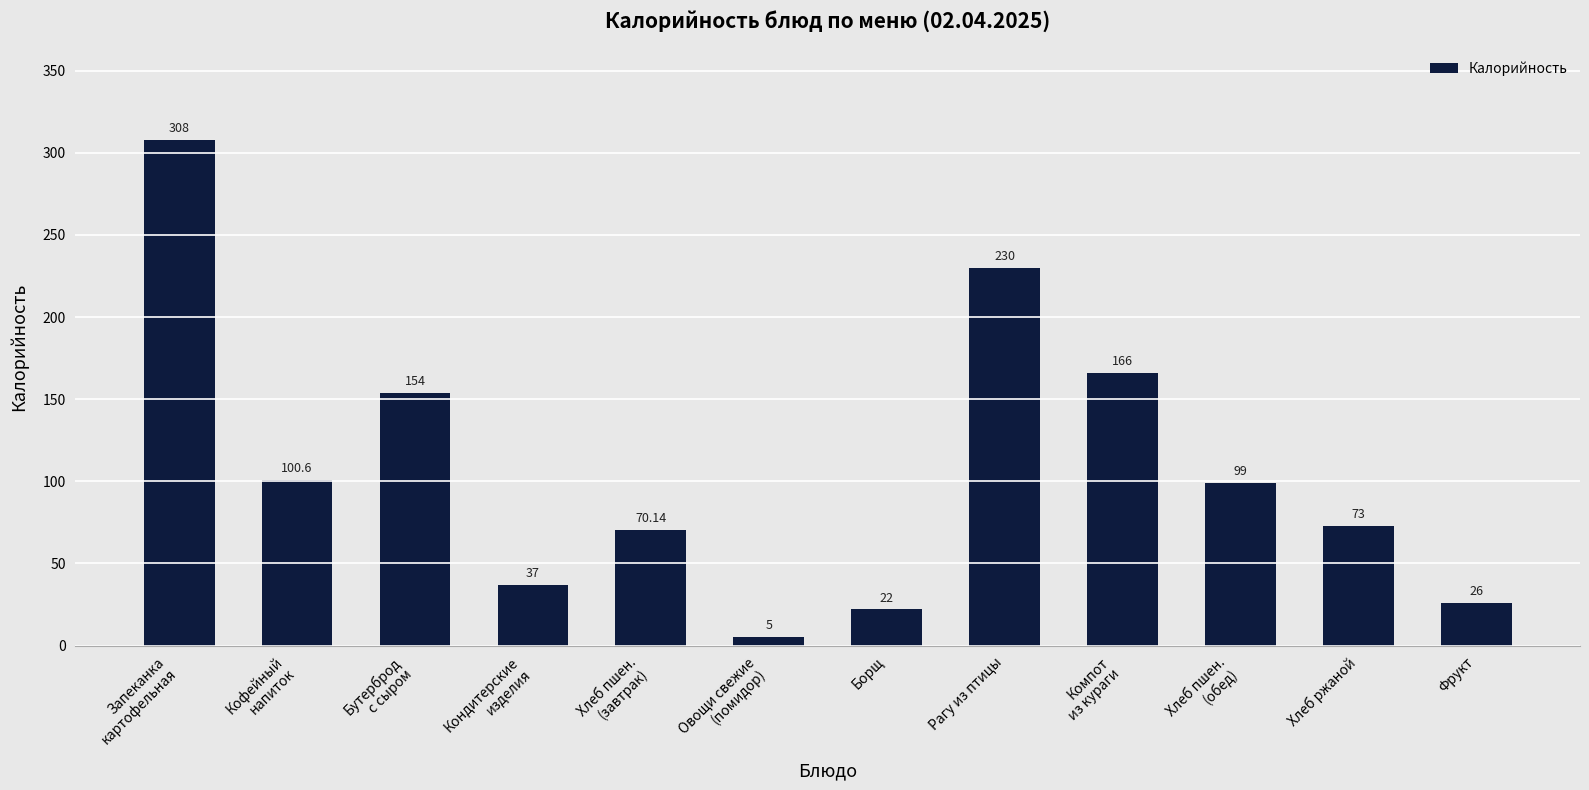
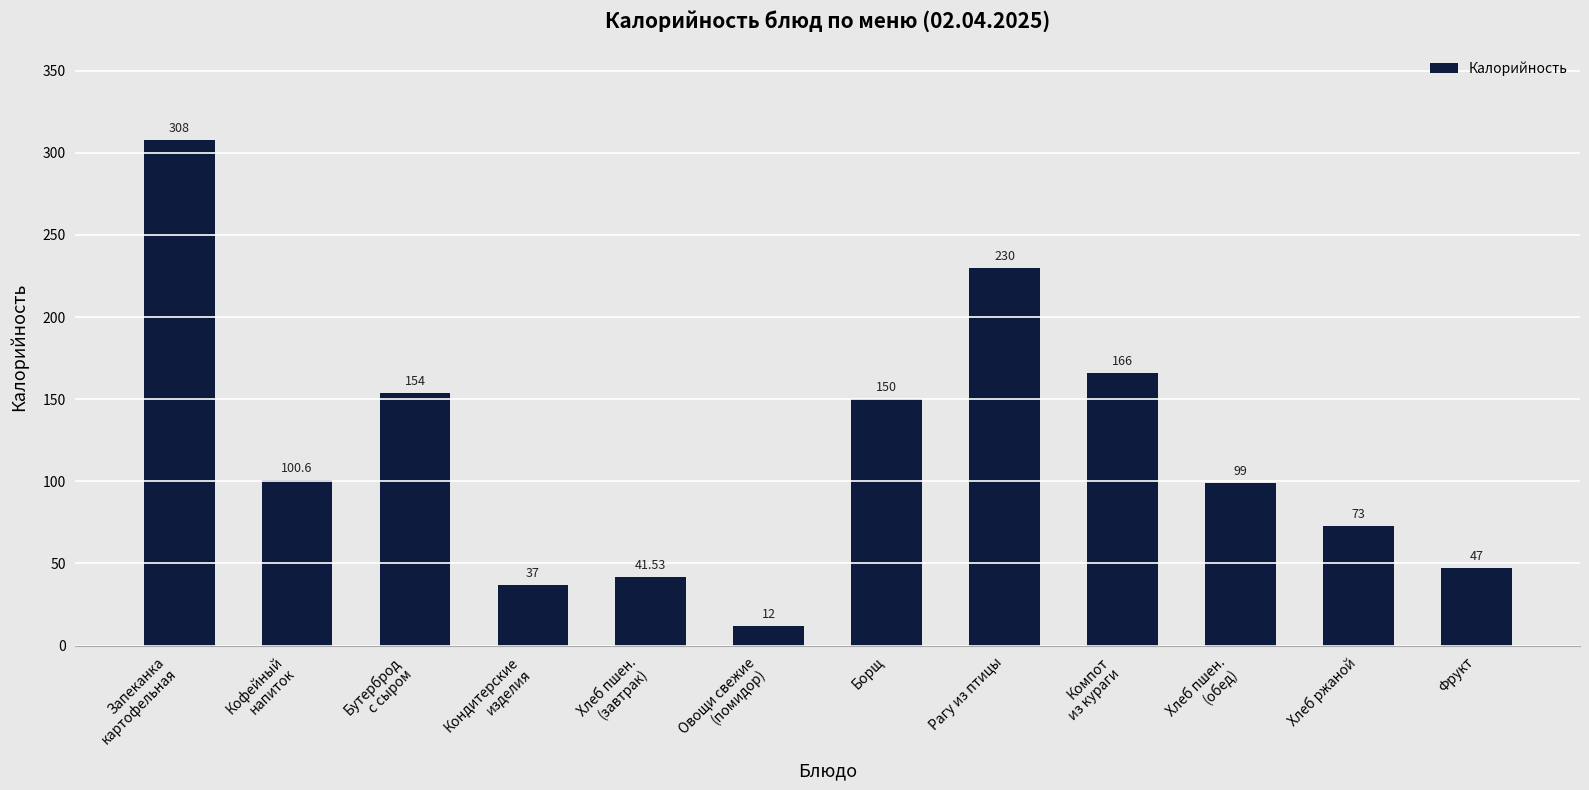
  {
    "Запеканка картофельная": 308,
    "Кофейный напиток": 100.6,
    "Бутерброд с сыром": 154,
    "Кондитерские изделия": 37,
-   "Хлеб пшен. (завтрак)": 70.14,
-   "Овощи свежие (помидор)": 5,
-   "Борщ": 22,
+   "Хлеб пшен. (завтрак)": 41.53,
+   "Овощи свежие (помидор)": 12,
+   "Борщ": 150,
    "Рагу из птицы": 230,
    "Компот из кураги": 166,
    "Хлеб пшен. (обед)": 99,
    "Хлеб ржаной": 73,
-   "Фрукт": 26
+   "Фрукт": 47
  }
